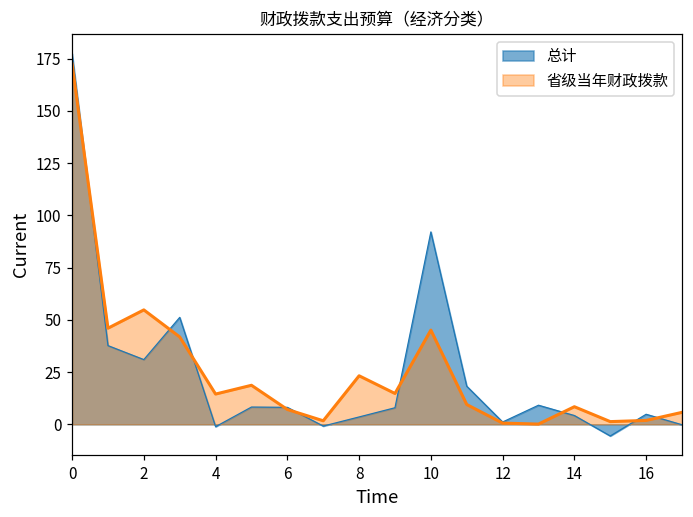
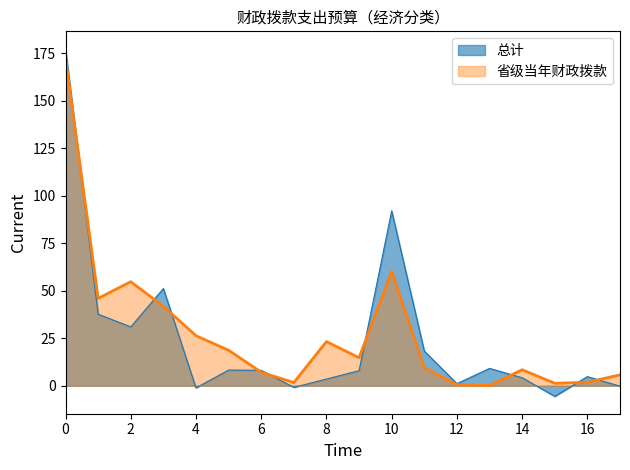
  {
    "省级当年财政拨款": {
      "0": 172,
      "2": 55,
-     "4": 14,
+     "4": 26,
      "8": 23,
-     "10": 45,
+     "10": 60,
      "14": 8,
      "16": 2
    }
  }
